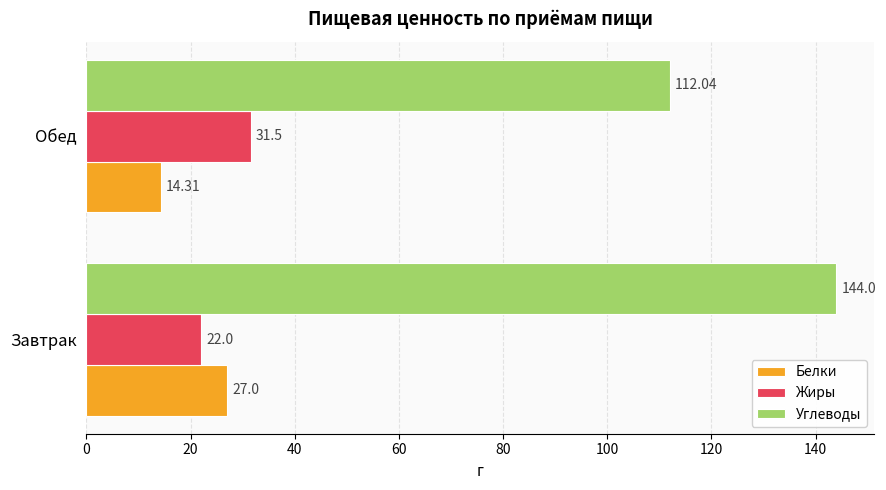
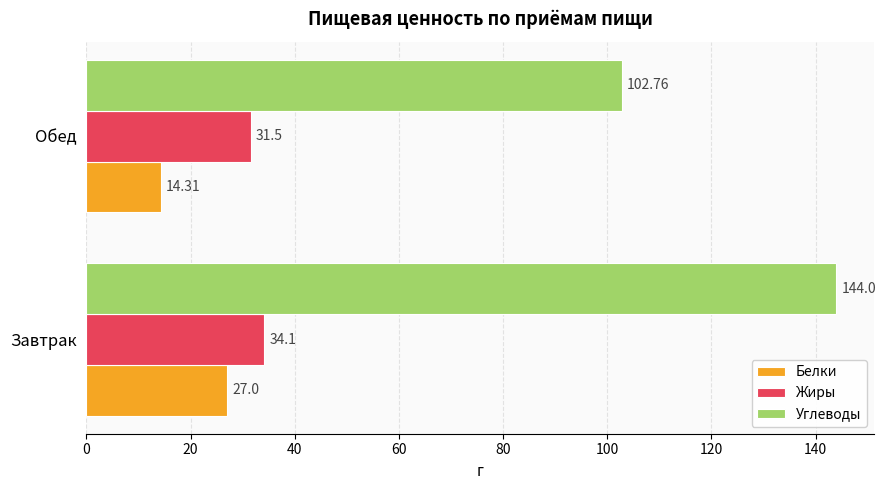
  {
    "Белки": {
      "Обед": 14.31,
      "Завтрак": 27.0
    },
    "Жиры": {
      "Обед": 31.5,
-     "Завтрак": 22.0
+     "Завтрак": 34.1
    },
    "Углеводы": {
-     "Обед": 112.04,
+     "Обед": 102.76,
      "Завтрак": 144.0
    }
  }
